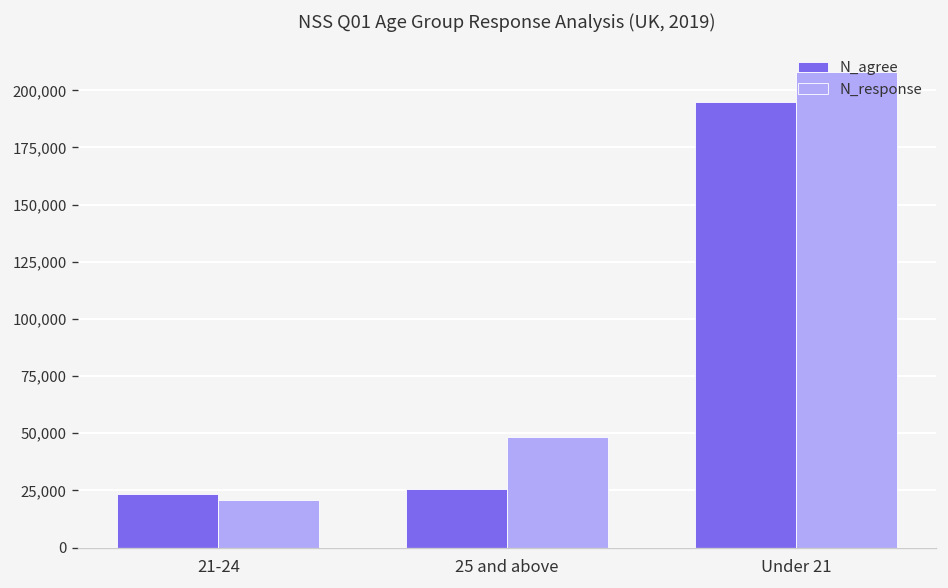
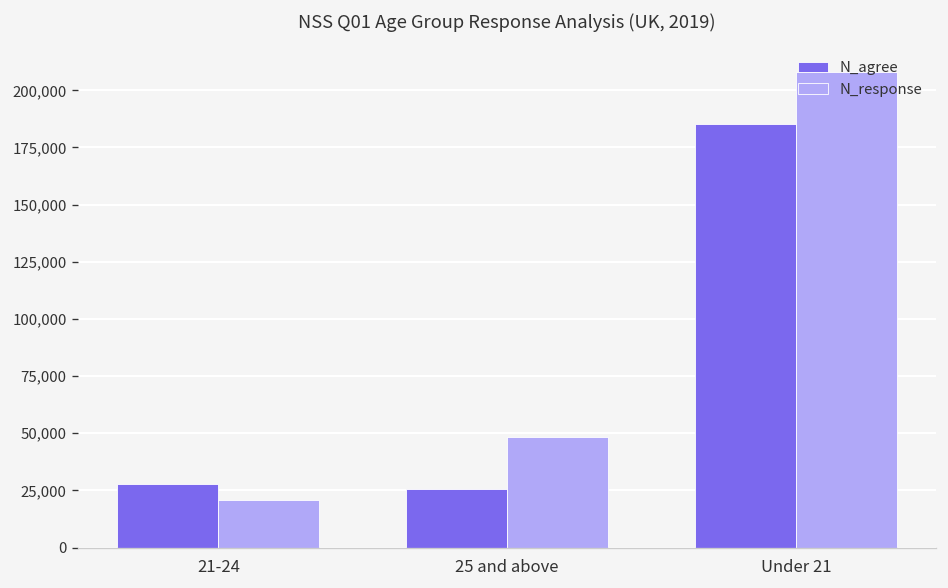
  {
    "N_agree": {
-     "21-24": "23,000",
+     "21-24": "28,000",
      "25 and above": "25,000",
-     "Under 21": "195,000"
+     "Under 21": "185,000"
    },
    "N_response": {
      "21-24": "21,000",
      "25 and above": "48,000",
      "Under 21": "208,000"
    }
  }
